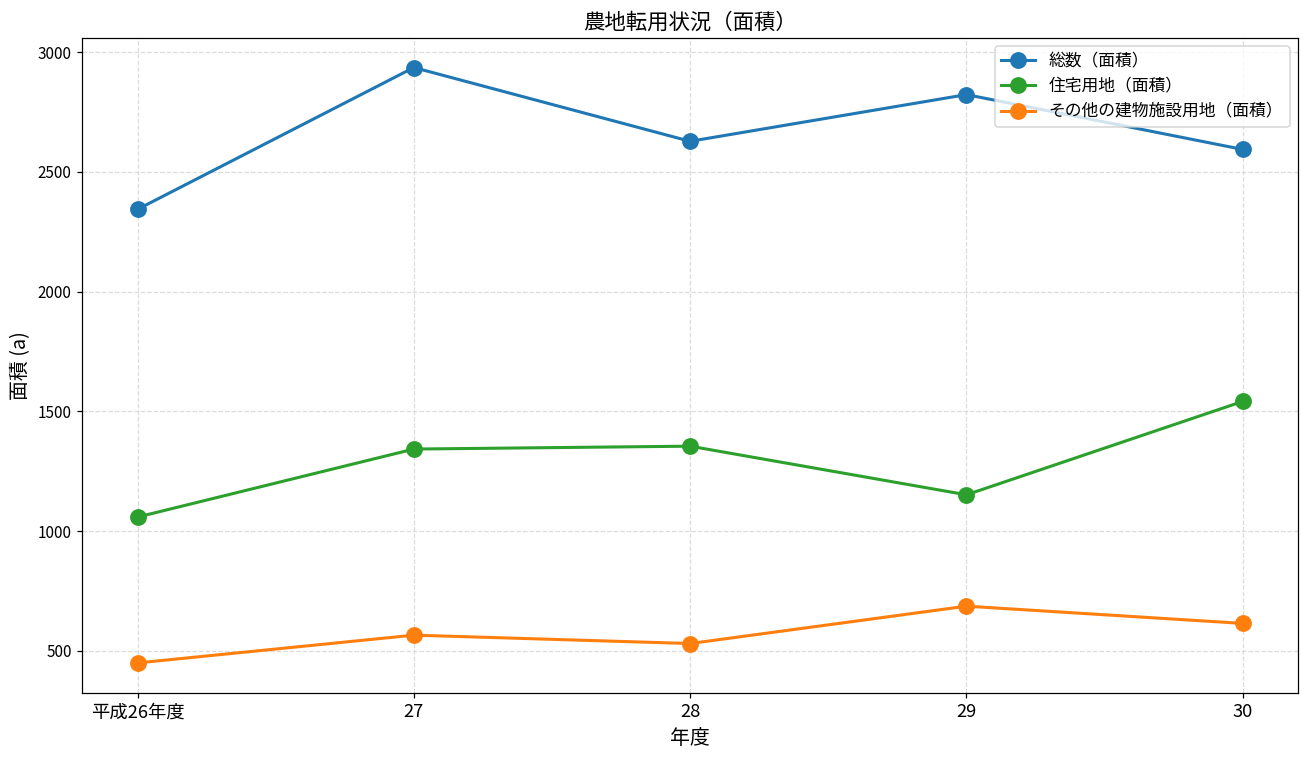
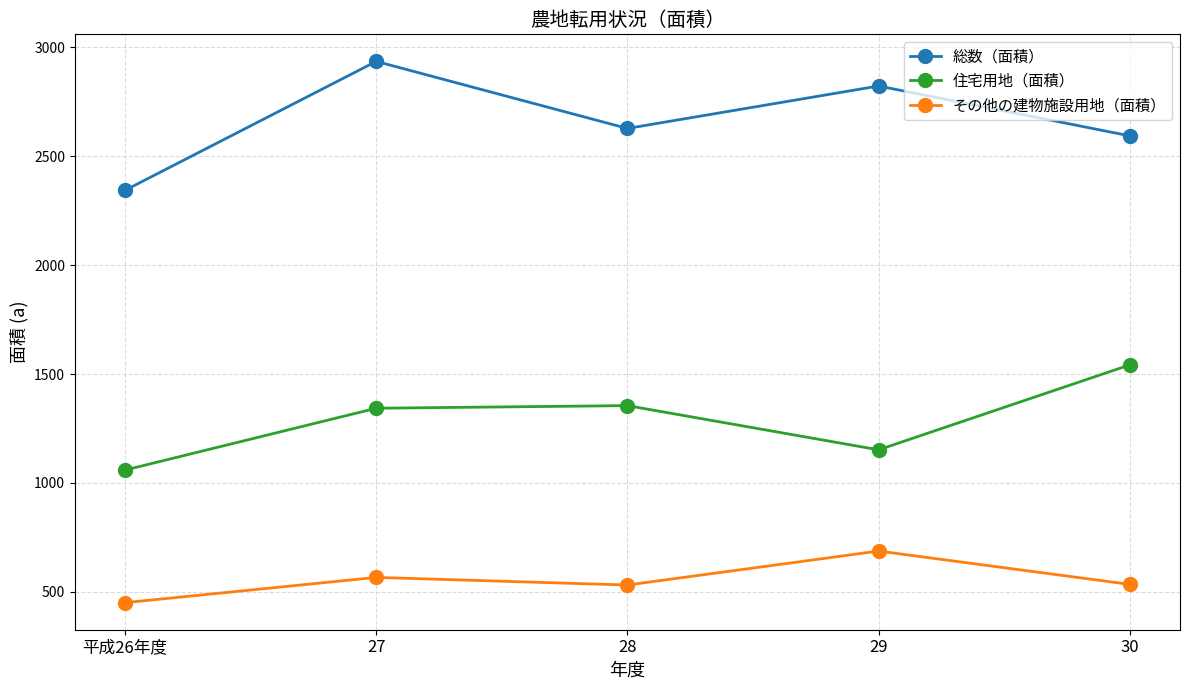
  {
    "総数（面積）": {
      "平成26年度": 2340,
      "27": 2940,
      "28": 2630,
      "29": 2820,
      "30": 2590
    },
    "住宅用地（面積）": {
      "平成26年度": 1060,
      "27": 1340,
      "28": 1360,
      "29": 1150,
      "30": 1540
    },
    "その他の建物施設用地（面積）": {
      "平成26年度": 450,
      "27": 570,
      "28": 530,
      "29": 690,
-     "30": 620
+     "30": 530
    }
  }
